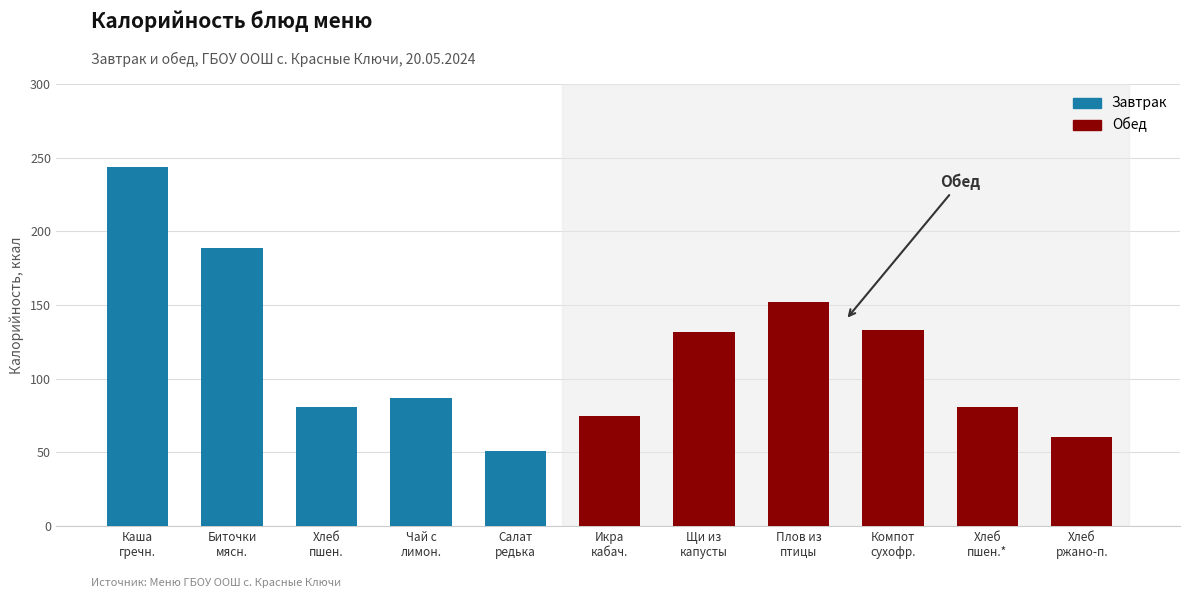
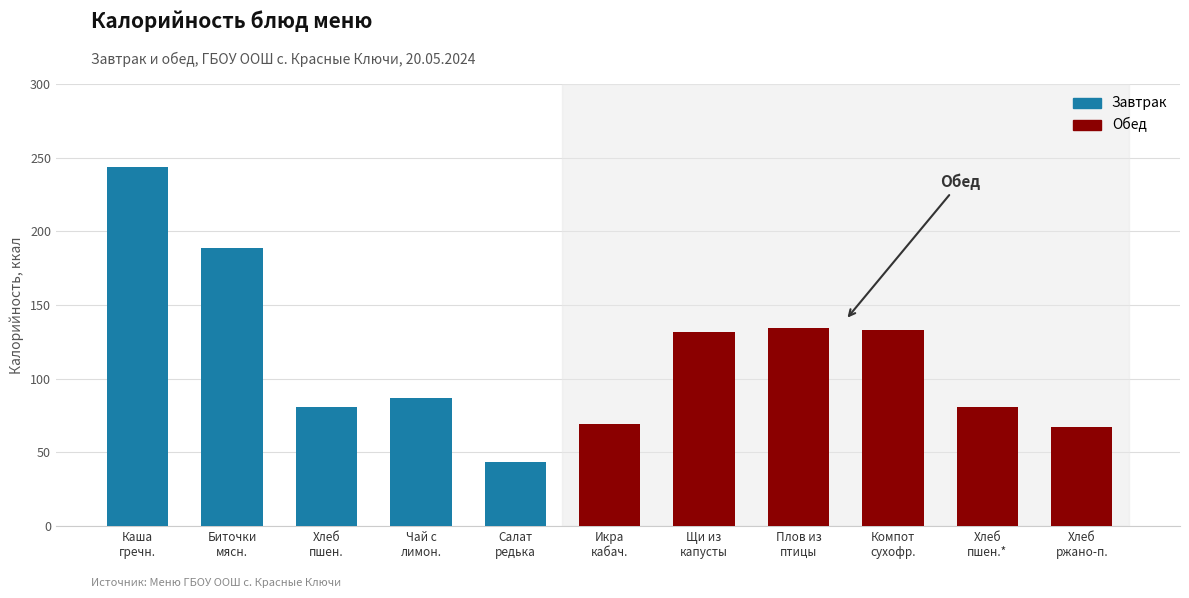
  {
    "Каша гречн.": 244,
    "Биточки мясн.": 188,
    "Хлеб пшен.": 81,
    "Чай с лимон.": 87,
-   "Салат редька": 51,
-   "Икра кабач.": 75,
+   "Салат редька": 43,
+   "Икра кабач.": 69,
    "Щи из капусты": 132,
-   "Плов из птицы": 152,
+   "Плов из птицы": 135,
    "Компот сухофр.": 133,
    "Хлеб пшен.*": 81,
-   "Хлеб ржано-п.": 60
+   "Хлеб ржано-п.": 67
  }
